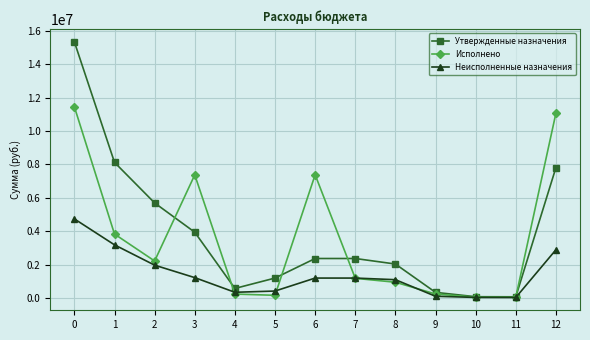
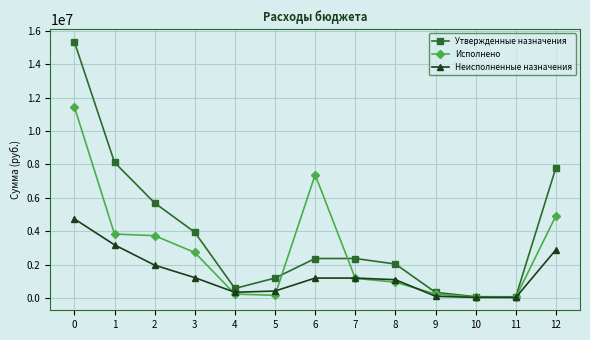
  {
    "Исполнено": {
      "0": 11500000,
      "1": 3800000,
-     "2": 2200000,
-     "3": 7400000,
+     "2": 3700000,
+     "3": 2700000,
      "5": 200000,
      "6": 7400000,
-     "12": 11100000
+     "12": 4900000
    }
  }
